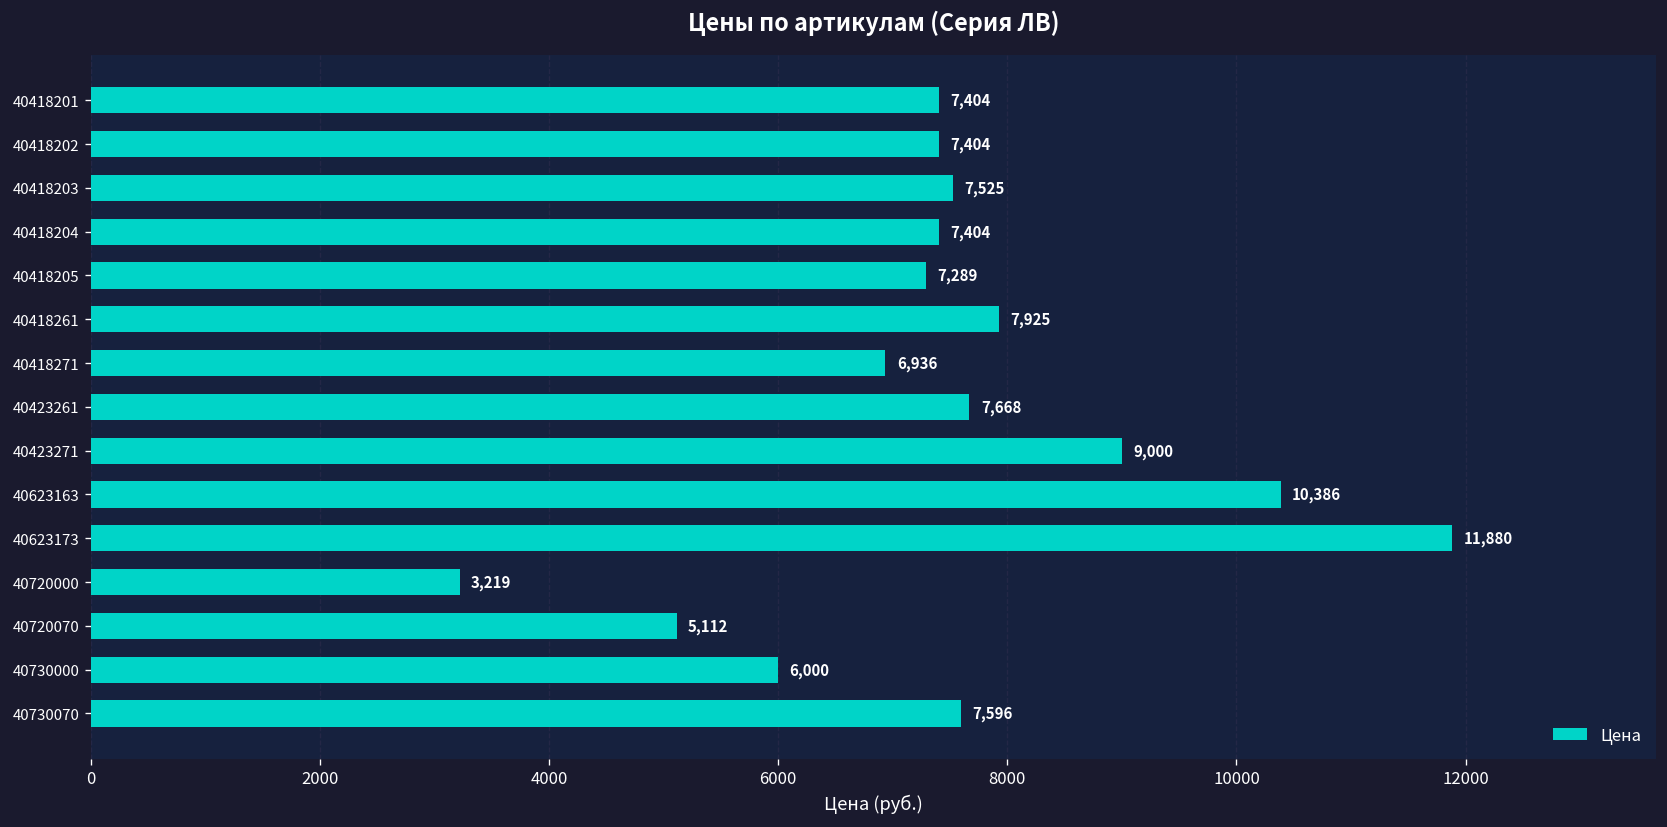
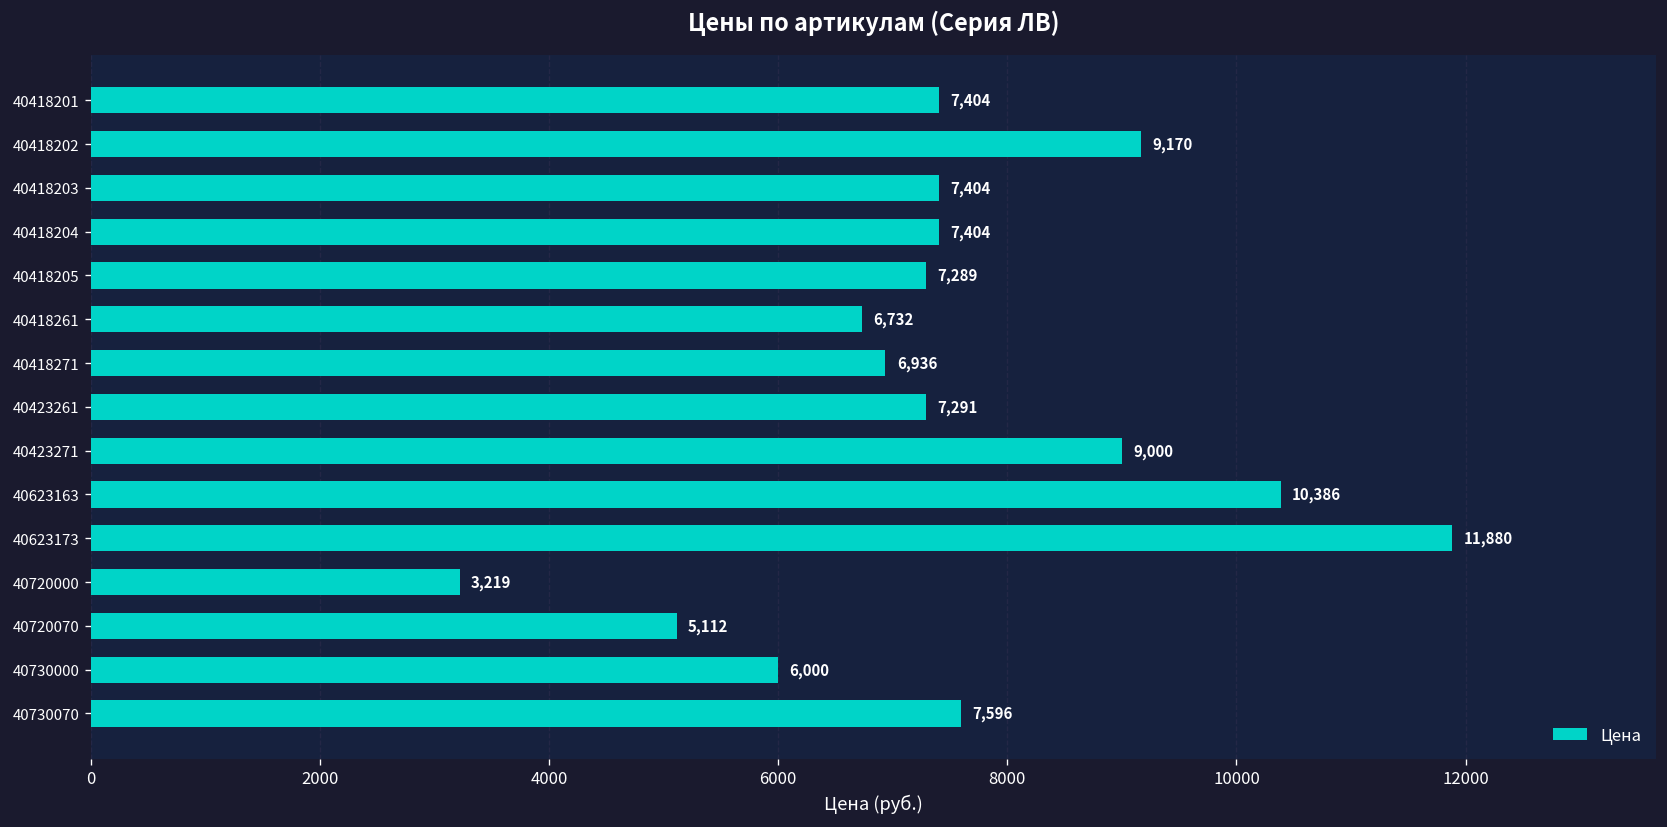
  {
    "40418201": "7,404",
-   "40418202": "7,404",
-   "40418203": "7,525",
+   "40418202": "9,170",
+   "40418203": "7,404",
    "40418204": "7,404",
    "40418205": "7,289",
-   "40418261": "7,925",
+   "40418261": "6,732",
    "40418271": "6,936",
-   "40423261": "7,668",
+   "40423261": "7,291",
    "40423271": "9,000",
    "40623163": "10,386",
    "40623173": "11,880",
    "40720000": "3,219",
    "40720070": "5,112",
    "40730000": "6,000",
    "40730070": "7,596"
  }
